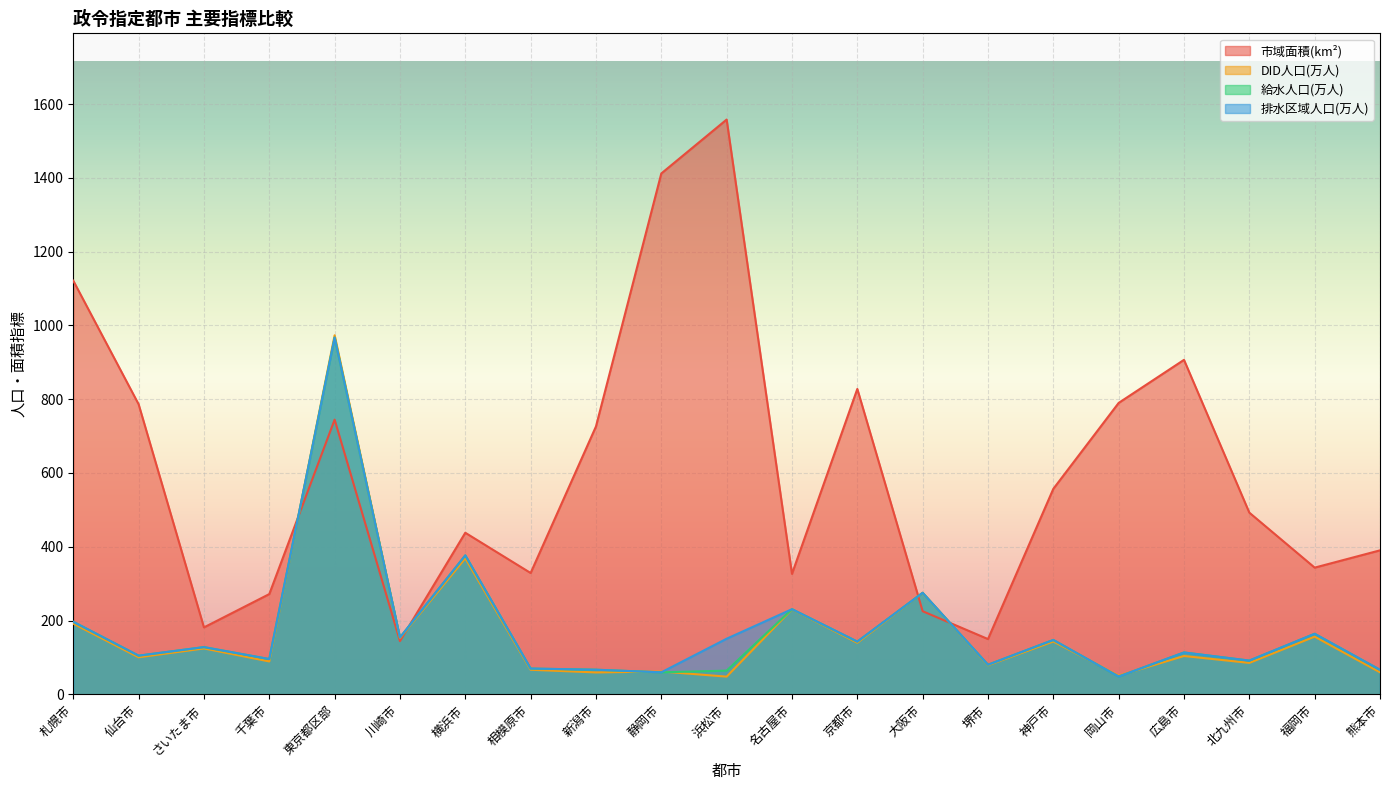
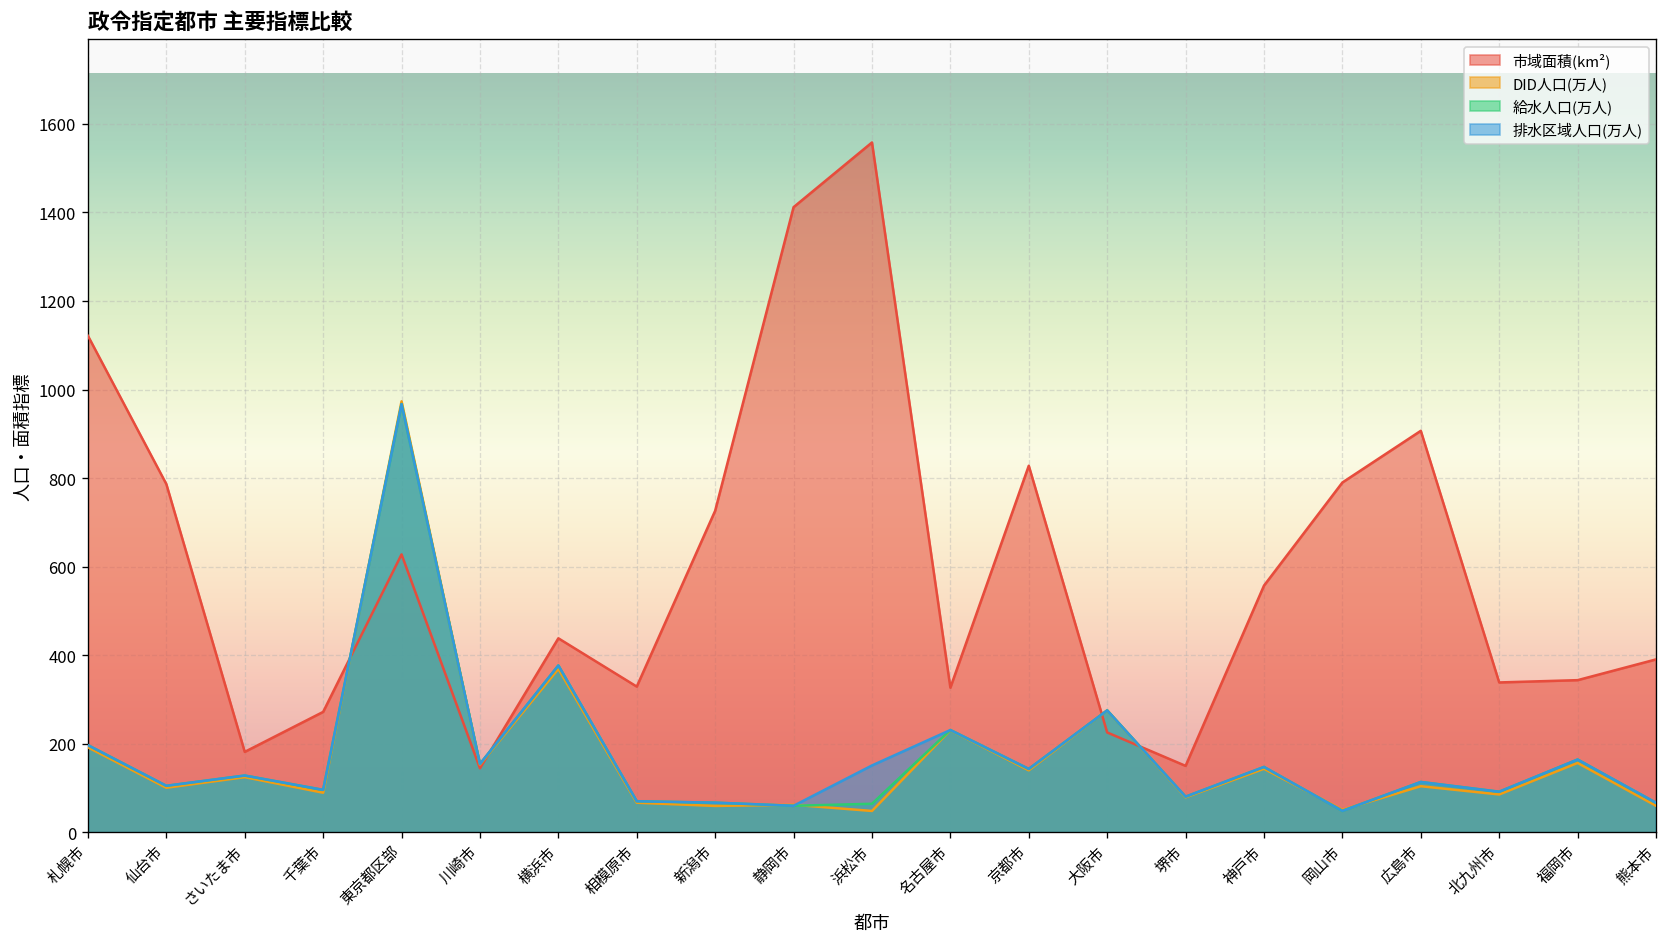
  {
    "市域面積(km²)": {
      "札幌市": 1120,
      "仙台市": 790,
      "さいたま市": 180,
      "千葉市": 270,
-     "東京都区部": 740,
+     "東京都区部": 630,
      "川崎市": 140,
      "横浜市": 440,
      "相模原市": 330,
      "新潟市": 730,
      "静岡市": 1410,
      "浜松市": 1560,
      "名古屋市": 330,
      "京都市": 830,
      "大阪市": 230,
      "堺市": 150,
      "神戸市": 560,
      "岡山市": 790,
      "広島市": 910,
-     "北九州市": 490,
+     "北九州市": 340,
      "福岡市": 340,
      "熊本市": 390
    },
    "DID人口(万人)": {
      "横浜市": 370,
      "新潟市": 60,
      "浜松市": 50,
      "広島市": 100,
      "福岡市": 160
    },
    "給水人口(万人)": {
      "浜松市": 60
    },
    "排水区域人口(万人)": {
      "浜松市": 150
    }
  }
